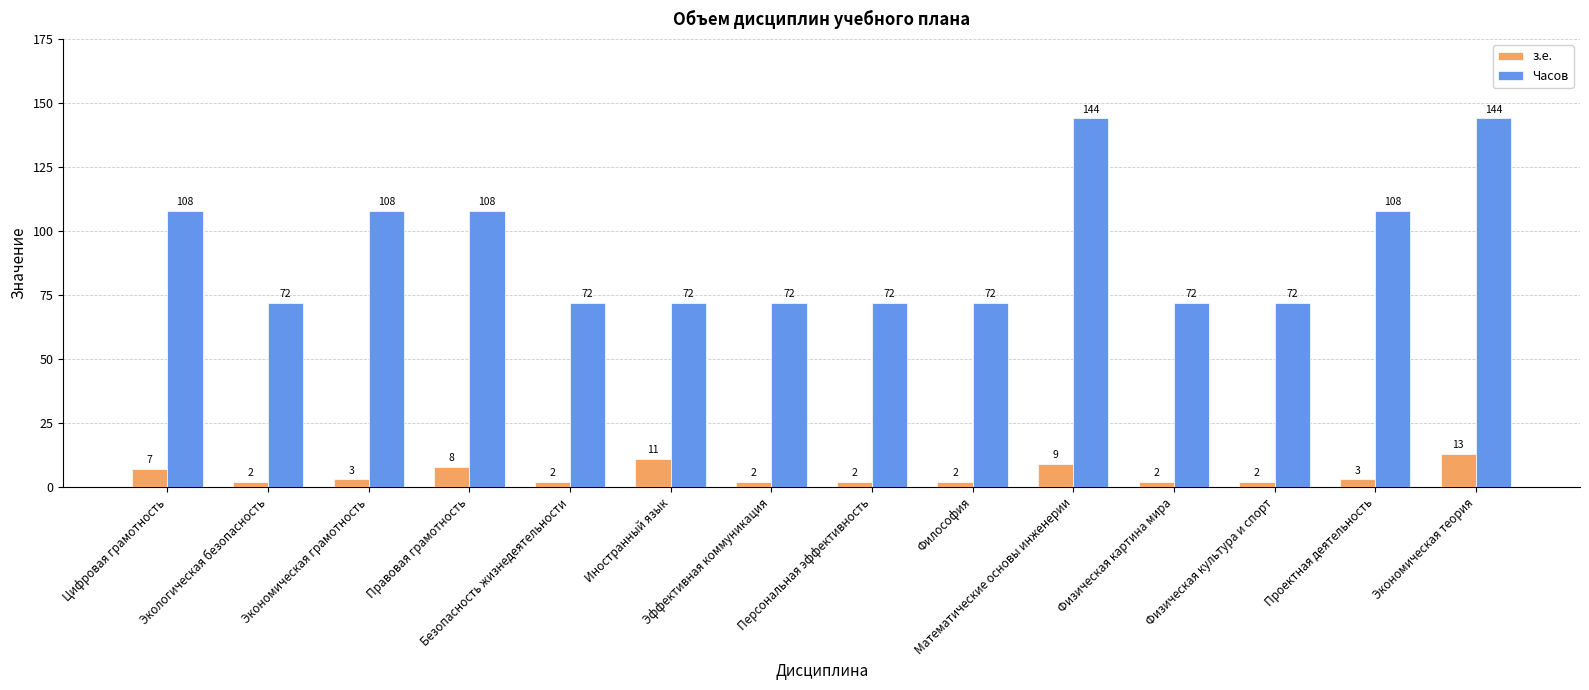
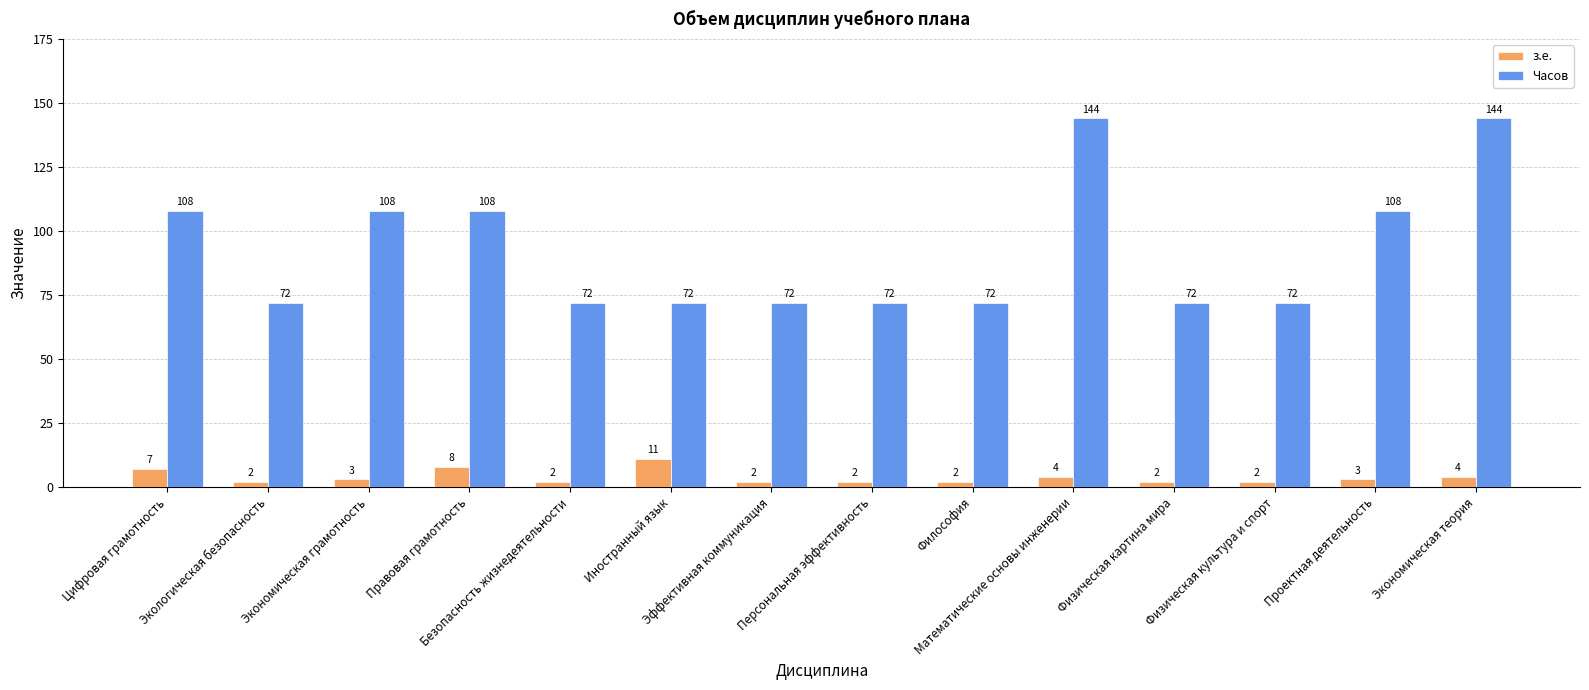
  {
    "з.е.": {
      "Цифровая грамотность": 7,
      "Экологическая безопасность": 2,
      "Экономическая грамотность": 3,
      "Правовая грамотность": 8,
      "Безопасность жизнедеятельности": 2,
      "Иностранный язык": 11,
      "Эффективная коммуникация": 2,
      "Персональная эффективность": 2,
      "Философия": 2,
-     "Математические основы инженерии": 9,
+     "Математические основы инженерии": 4,
      "Физическая картина мира": 2,
      "Физическая культура и спорт": 2,
      "Проектная деятельность": 3,
-     "Экономическая теория": 13
+     "Экономическая теория": 4
    },
    "Часов": {
      "Цифровая грамотность": 108,
      "Экологическая безопасность": 72,
      "Экономическая грамотность": 108,
      "Правовая грамотность": 108,
      "Безопасность жизнедеятельности": 72,
      "Иностранный язык": 72,
      "Эффективная коммуникация": 72,
      "Персональная эффективность": 72,
      "Философия": 72,
      "Математические основы инженерии": 144,
      "Физическая картина мира": 72,
      "Физическая культура и спорт": 72,
      "Проектная деятельность": 108,
      "Экономическая теория": 144
    }
  }
